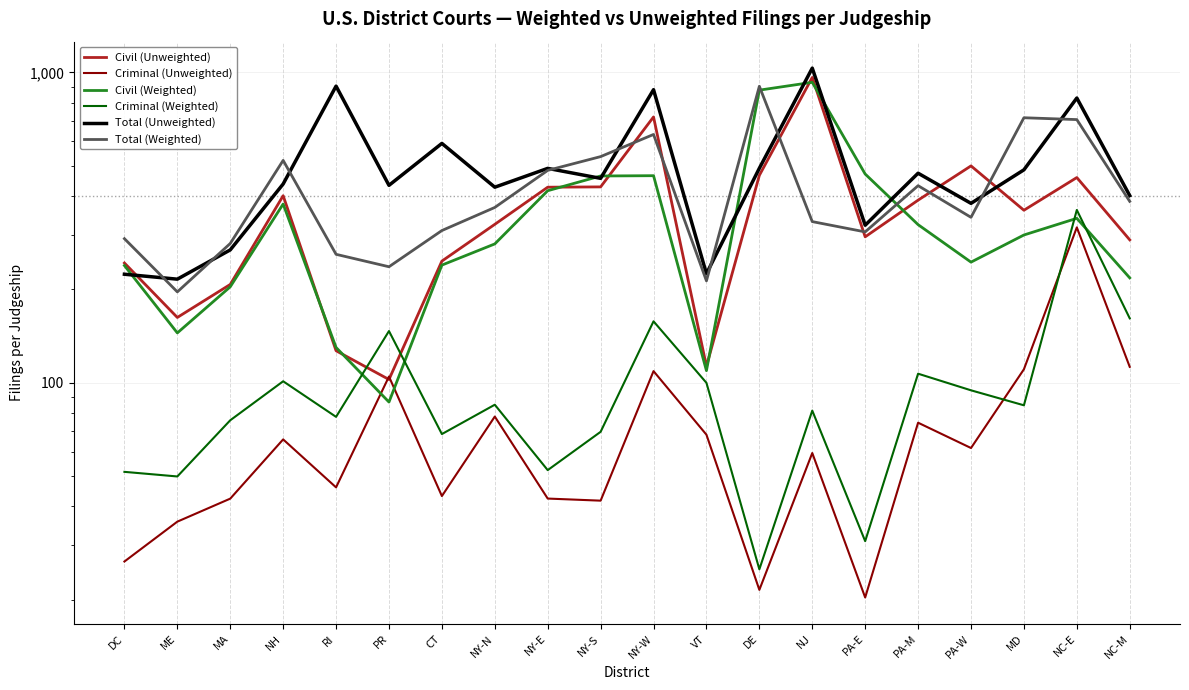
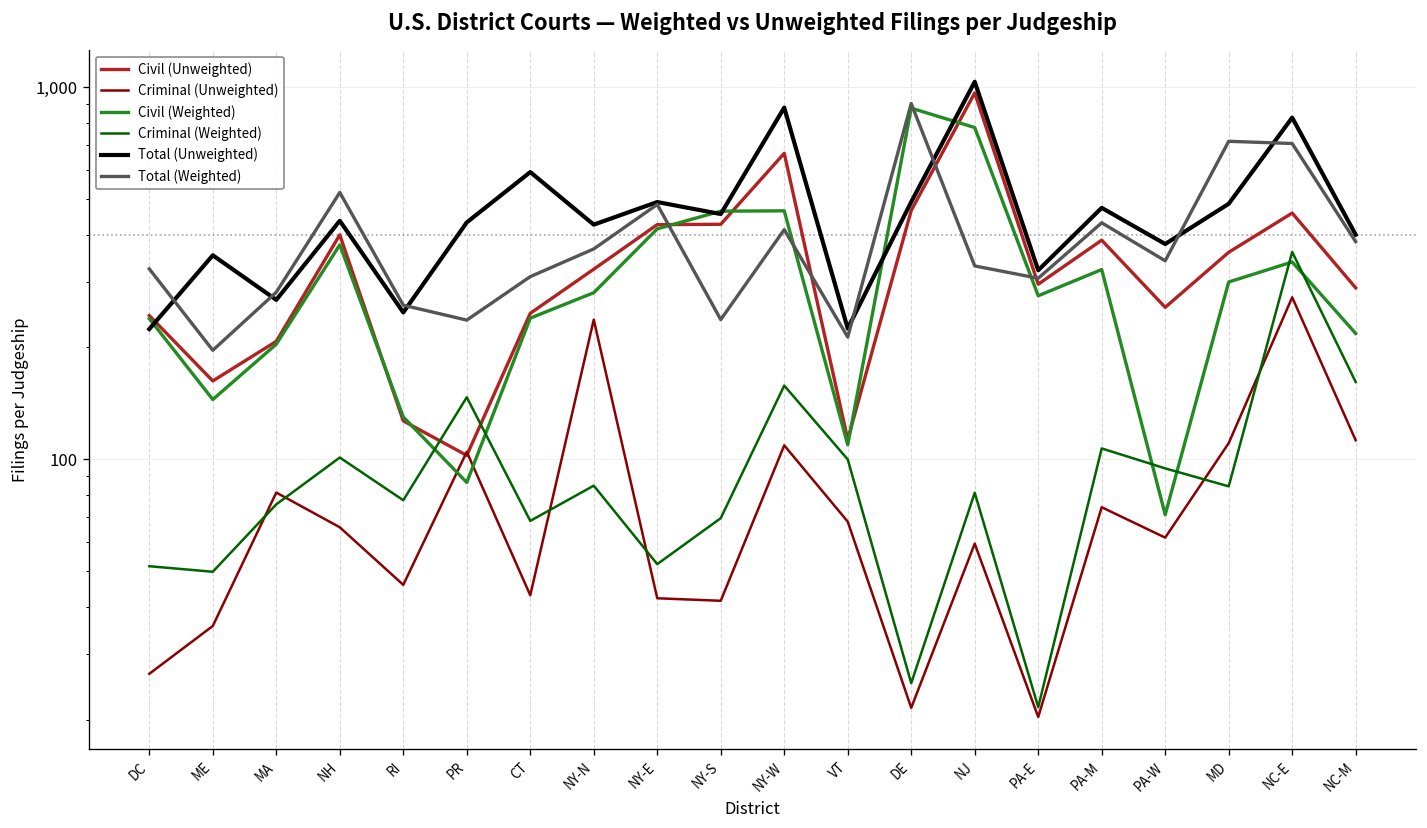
  {
    "Total (Unweighted)": {
      "DC": "220",
-     "ME": "220",
+     "ME": "350",
      "MA": "270",
      "NH": "440",
-     "RI": "900",
+     "RI": "250",
      "PR": "430",
      "CT": "590",
      "NY-N": "430",
      "NY-W": "880",
      "VT": "220",
      "DE": "490",
      "NJ": "1,030",
      "PA-E": "320",
      "PA-M": "470",
      "PA-W": "380",
      "MD": "490",
      "NC-E": "830",
      "NC-M": "400"
    },
    "Total (Weighted)": {
-     "DC": "290",
+     "DC": "320",
      "ME": "200",
      "MA": "280",
      "NH": "520",
      "RI": "260",
      "PR": "240",
      "CT": "310",
      "NY-N": "370",
-     "NY-S": "540",
-     "NY-W": "630",
+     "NY-S": "240",
+     "NY-W": "410",
      "VT": "210",
      "DE": "900",
      "NJ": "330",
      "PA-E": "310",
      "PA-M": "430",
      "PA-W": "340",
      "MD": "710",
      "NC-E": "700",
      "NC-M": "380"
    },
    "Civil (Unweighted)": {
      "ME": "160",
      "NH": "400",
      "RI": "127",
      "PR": "102",
      "CT": "250",
      "NY-N": "320",
      "NY-E": "430",
      "NY-S": "430",
-     "NY-W": "720",
+     "NY-W": "660",
      "VT": "113",
      "DE": "470",
      "NJ": "960",
      "PA-E": "300",
      "PA-M": "390",
-     "PA-W": "500",
+     "PA-W": "260",
      "MD": "360",
      "NC-E": "460",
      "NC-M": "290"
    },
    "Criminal (Unweighted)": {
      "DC": "27",
      "ME": "36",
-     "MA": "42",
+     "MA": "81",
      "NH": "66",
      "RI": "46",
      "PR": "105",
      "CT": "43",
-     "NY-N": "78",
+     "NY-N": "240",
      "NY-E": "42",
      "NY-S": "42",
      "NY-W": "109",
      "VT": "68",
      "DE": "22",
      "NJ": "59",
      "PA-E": "20",
      "PA-M": "74",
      "PA-W": "62",
      "MD": "111",
-     "NC-E": "320",
+     "NC-E": "270",
      "NC-M": "113"
    },
    "Civil (Weighted)": {
      "ME": "140",
      "NH": "380",
      "RI": "130",
      "PR": "87",
      "CT": "240",
      "NY-N": "280",
      "NY-E": "420",
      "NY-W": "460",
      "VT": "109",
      "DE": "880",
-     "NJ": "930",
-     "PA-E": "470",
+     "NJ": "780",
+     "PA-E": "270",
      "PA-M": "320",
-     "PA-W": "240",
+     "PA-W": "71",
      "MD": "300",
      "NC-E": "340",
      "NC-M": "220"
    },
    "Criminal (Weighted)": {
      "DC": "52",
      "ME": "50",
      "MA": "76",
      "NH": "101",
      "RI": "78",
      "PR": "150",
      "CT": "68",
      "NY-N": "85",
      "NY-E": "52",
      "NY-S": "69",
      "NY-W": "160",
      "VT": "100",
      "DE": "25",
      "NJ": "81",
-     "PA-E": "31",
+     "PA-E": "22",
      "PA-M": "107",
      "PA-W": "95",
      "MD": "85",
      "NC-E": "360",
      "NC-M": "160"
    }
  }
